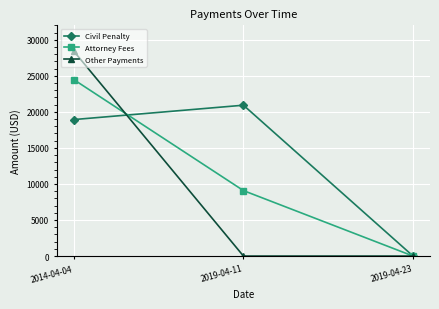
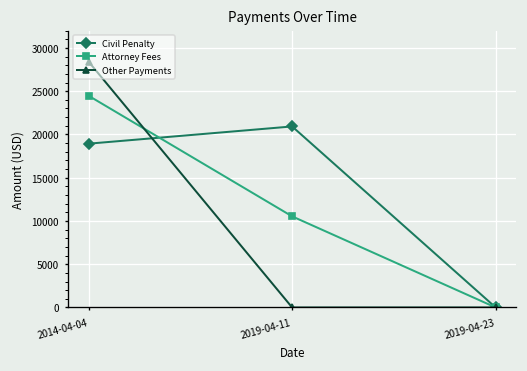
  {
    "Attorney Fees": {
      "2014-04-04": 24000,
-     "2019-04-11": 9000
+     "2019-04-11": 11000
    }
  }
